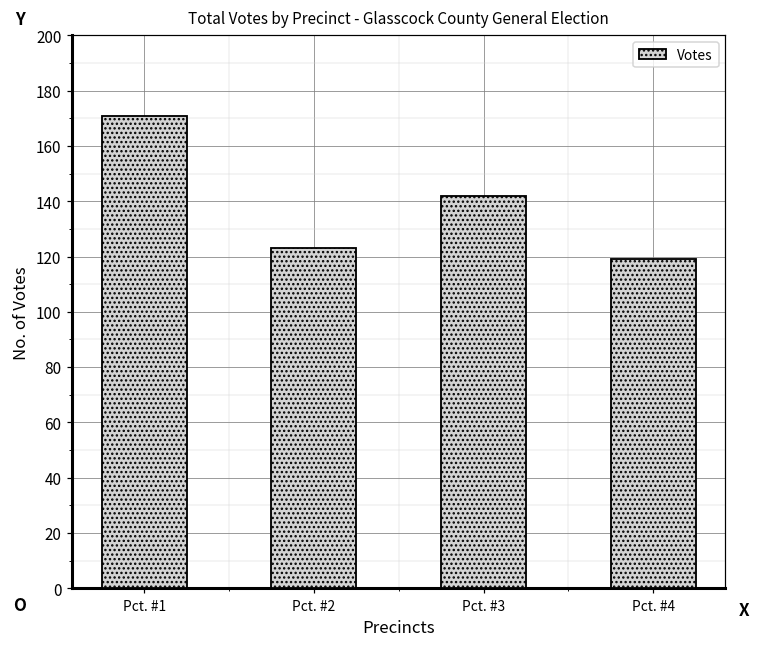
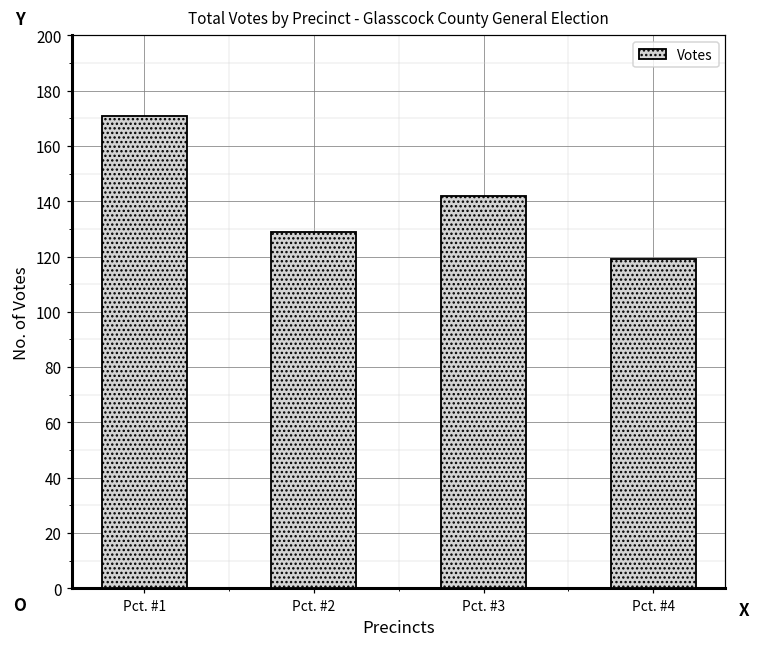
  {
    "Pct. #1": 171,
-   "Pct. #2": 123,
+   "Pct. #2": 129,
    "Pct. #3": 142,
    "Pct. #4": 119
  }
